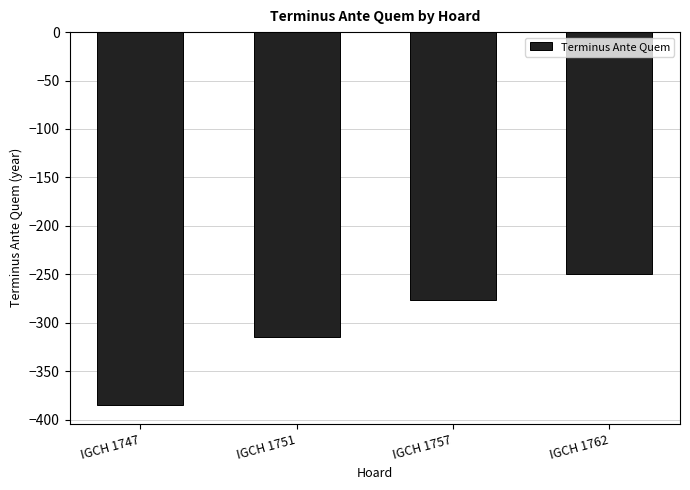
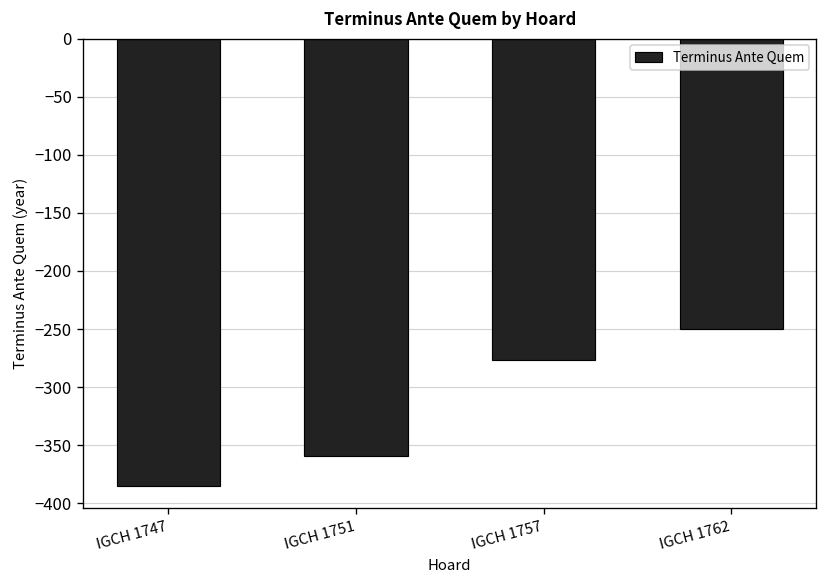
  {
    "IGCH 1747": -390,
-   "IGCH 1751": -320,
+   "IGCH 1751": -360,
    "IGCH 1757": -280,
    "IGCH 1762": -250
  }
